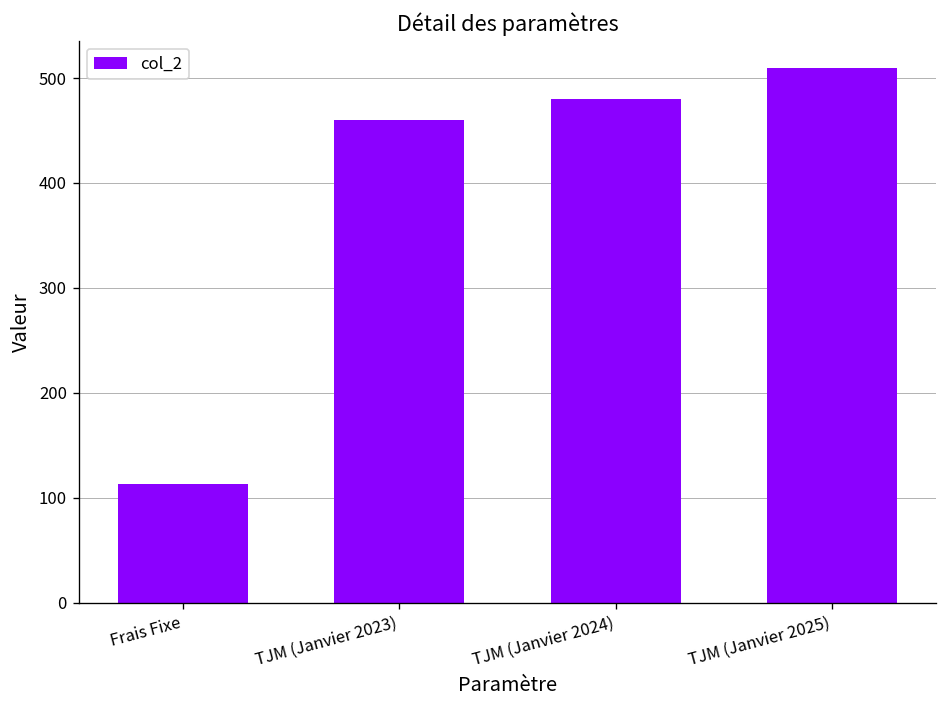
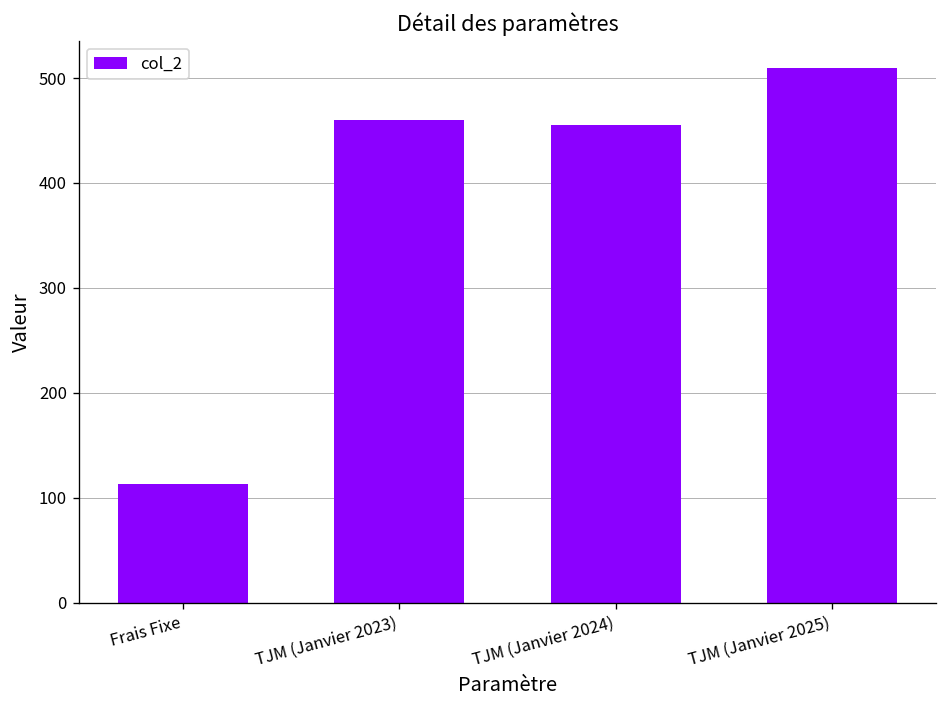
  {
    "Frais Fixe": 110,
    "TJM (Janvier 2023)": 460,
-   "TJM (Janvier 2024)": 480,
+   "TJM (Janvier 2024)": 460,
    "TJM (Janvier 2025)": 510
  }
